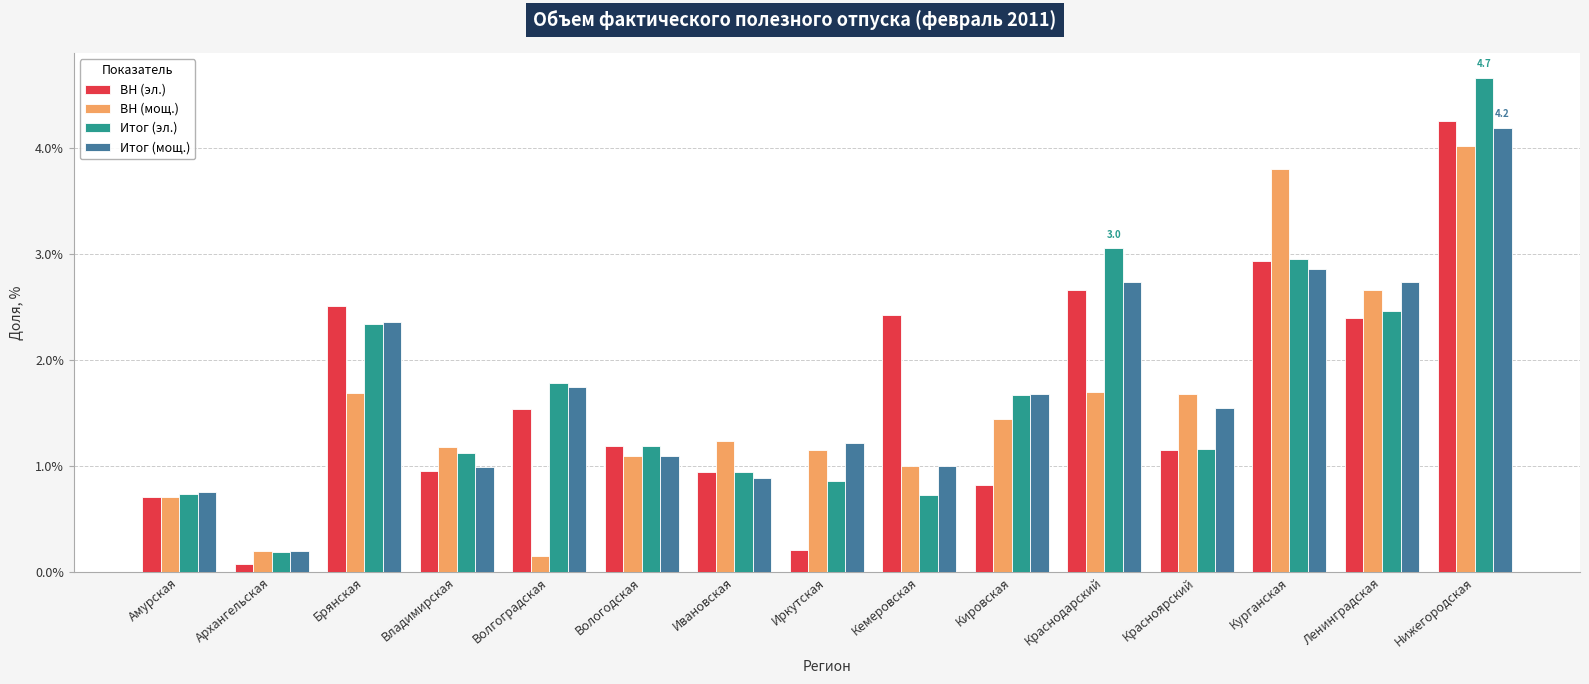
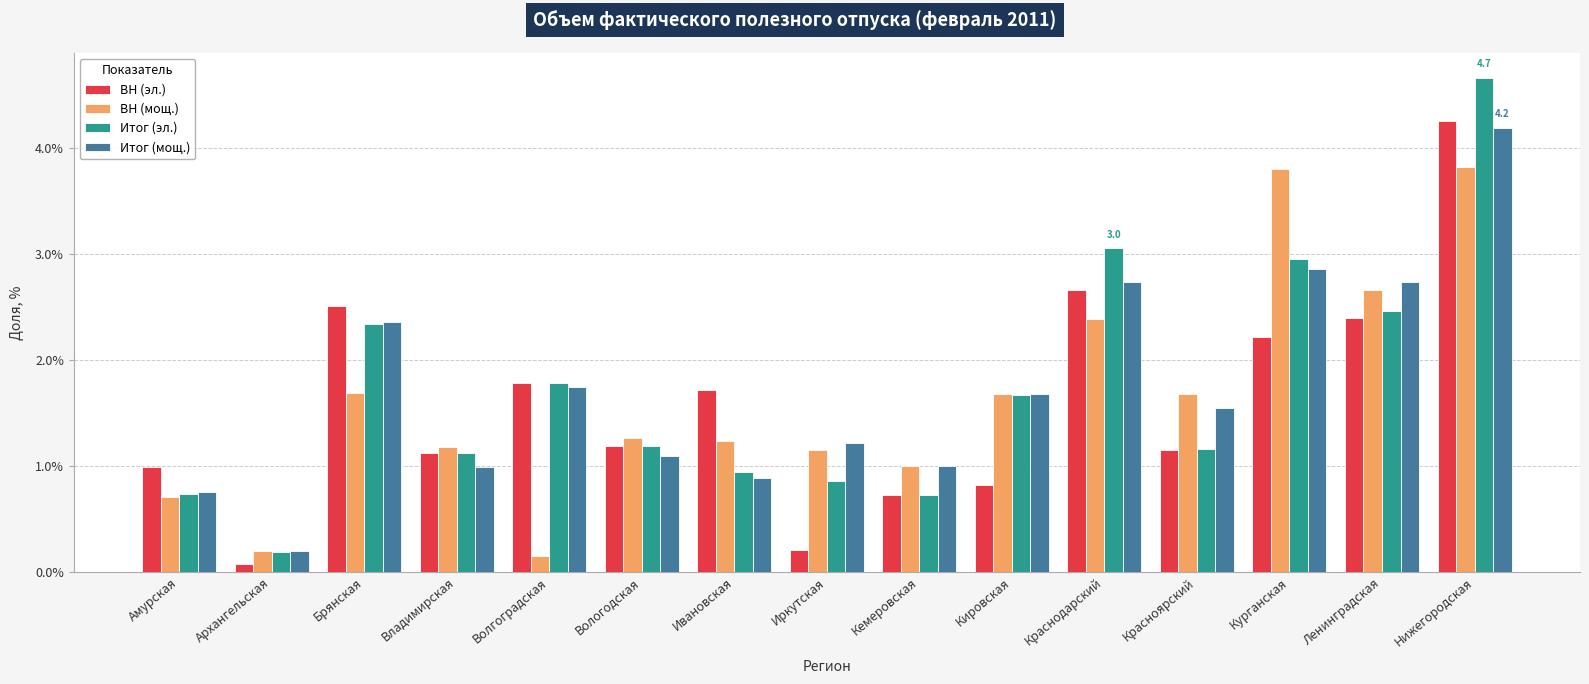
  {
    "ВН (эл.)": {
-     "Амурская": "0.71%",
+     "Амурская": "0.99%",
      "Архангельская": "0.07%",
      "Брянская": "2.51%",
-     "Владимирская": "0.95%",
-     "Волгоградская": "1.54%",
+     "Владимирская": "1.12%",
+     "Волгоградская": "1.78%",
      "Вологодская": "1.19%",
-     "Ивановская": "0.94%",
+     "Ивановская": "1.72%",
      "Иркутская": "0.20%",
-     "Кемеровская": "2.42%",
+     "Кемеровская": "0.72%",
      "Кировская": "0.82%",
      "Краснодарский": "2.66%",
      "Красноярский": "1.15%",
-     "Курганская": "2.93%",
+     "Курганская": "2.22%",
      "Ленинградская": "2.39%",
      "Нижегородская": "4.25%"
    },
    "ВН (мощ.)": {
      "Амурская": "0.71%",
      "Архангельская": "0.20%",
      "Брянская": "1.68%",
      "Владимирская": "1.17%",
      "Волгоградская": "0.15%",
-     "Вологодская": "1.09%",
+     "Вологодская": "1.26%",
      "Ивановская": "1.23%",
      "Иркутская": "1.14%",
      "Кемеровская": "1.00%",
-     "Кировская": "1.44%",
-     "Краснодарский": "1.69%",
+     "Кировская": "1.68%",
+     "Краснодарский": "2.38%",
      "Красноярский": "1.68%",
      "Курганская": "3.80%",
      "Ленинградская": "2.66%",
-     "Нижегородская": "4.02%"
+     "Нижегородская": "3.82%"
    }
  }
